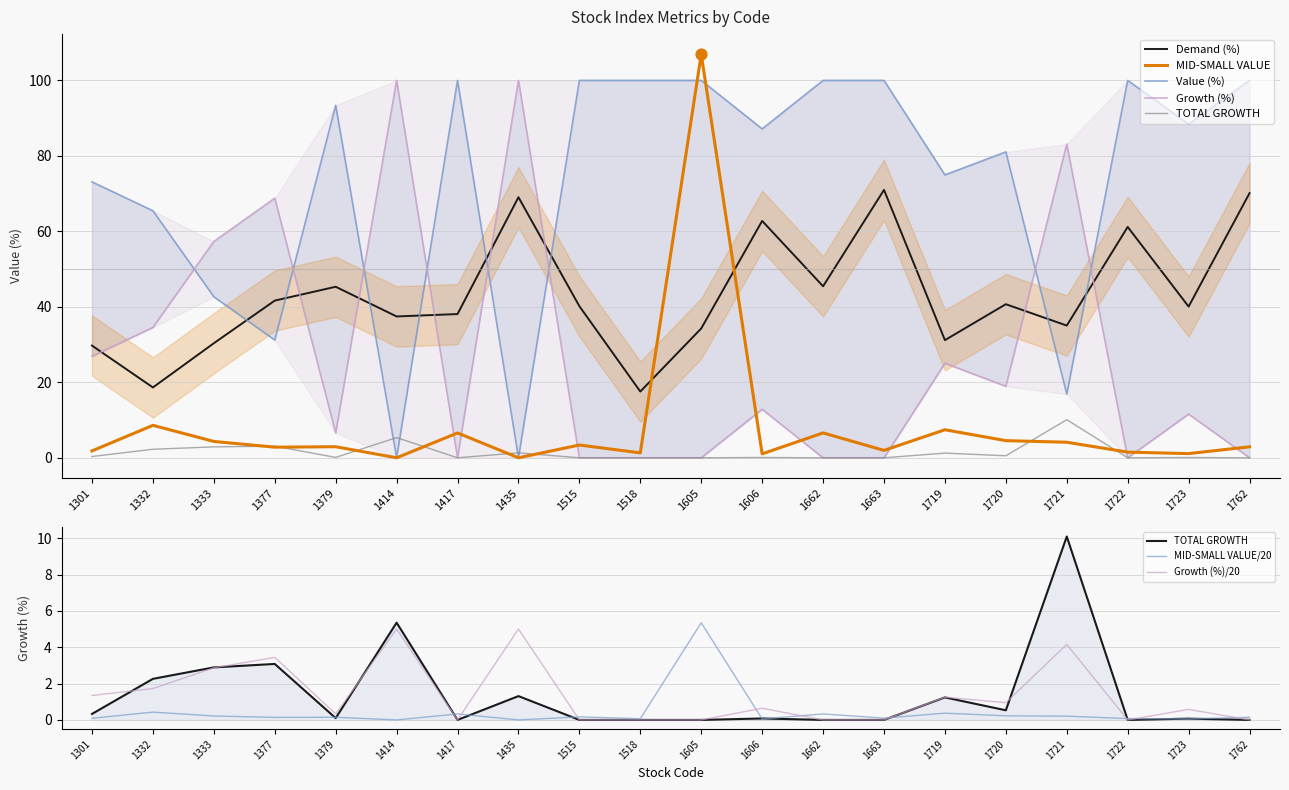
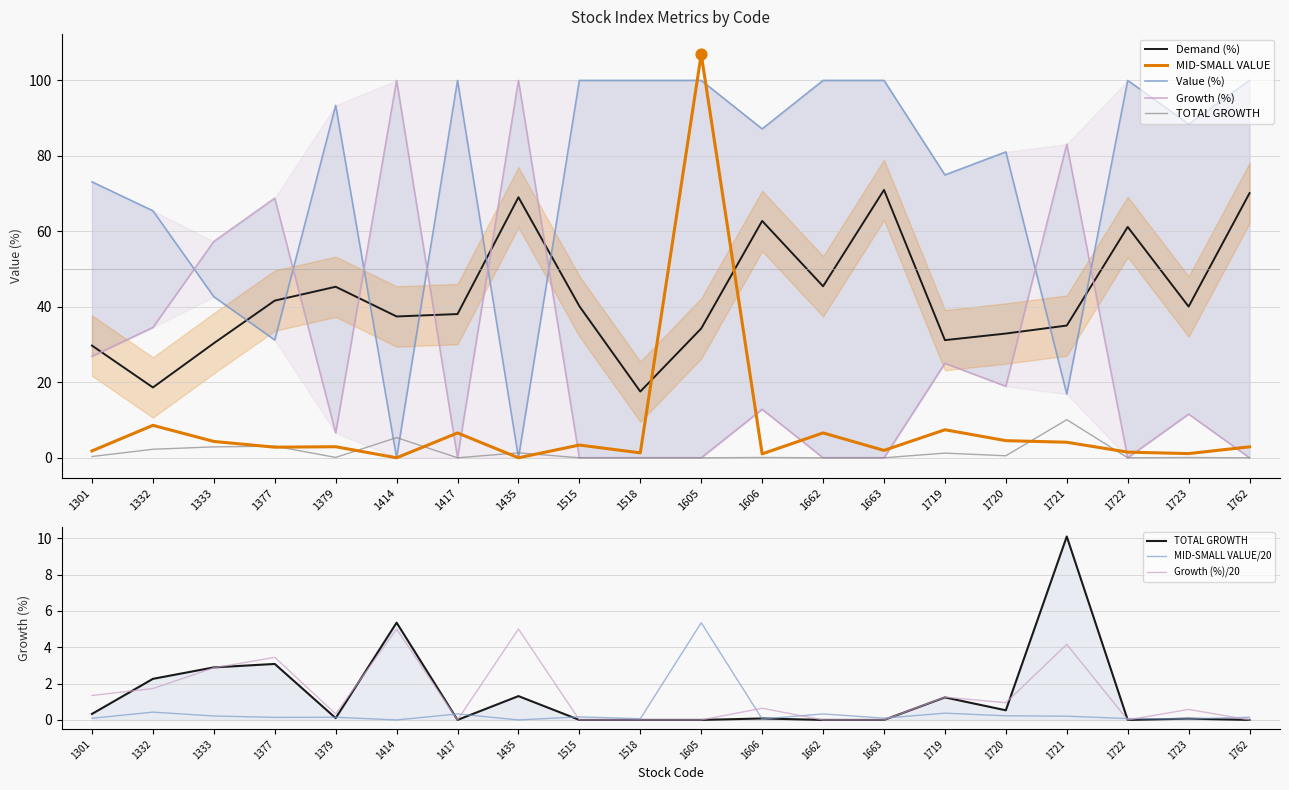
  {
    "Stock Index Metrics by Code": {
      "Demand (%)": {
        "1301": 30,
        "1332": 19,
        "1333": 30,
        "1377": 42,
        "1379": 45,
        "1414": 37,
        "1417": 38,
        "1435": 69,
        "1515": 40,
        "1518": 18,
        "1605": 34,
        "1606": 63,
        "1662": 45,
        "1663": 71,
        "1719": 31,
-       "1720": 41,
+       "1720": 33,
        "1721": 35,
        "1722": 61,
        "1723": 40,
        "1762": 70
      },
      "Growth (%)": {
        "1301": 27,
        "1332": 35,
        "1379": 7,
        "1606": 13,
        "1719": 25,
        "1720": 19,
        "1723": 12
      }
    }
  }
